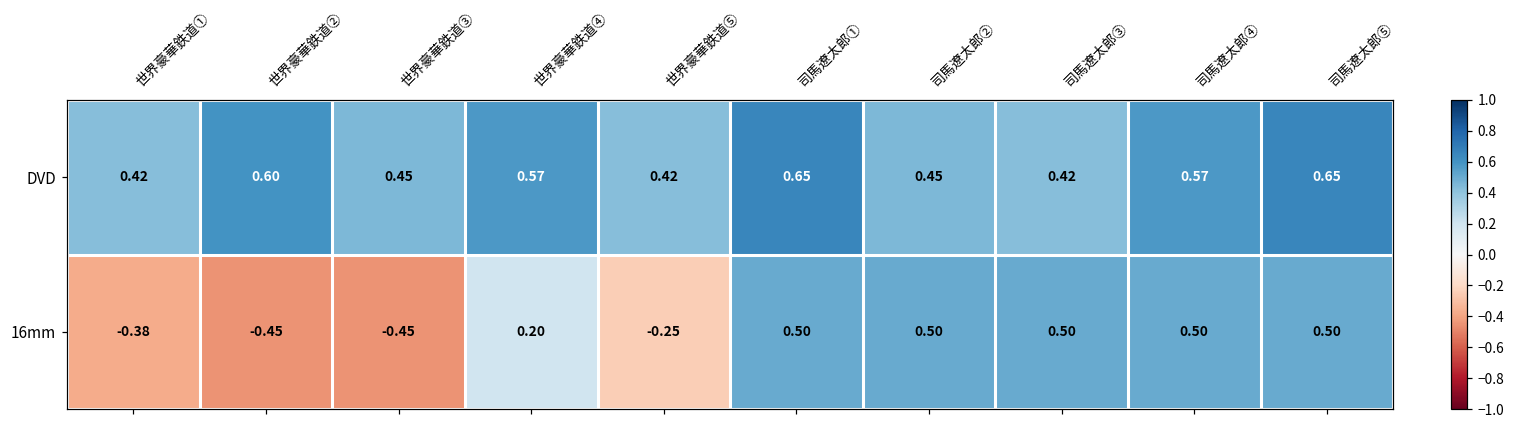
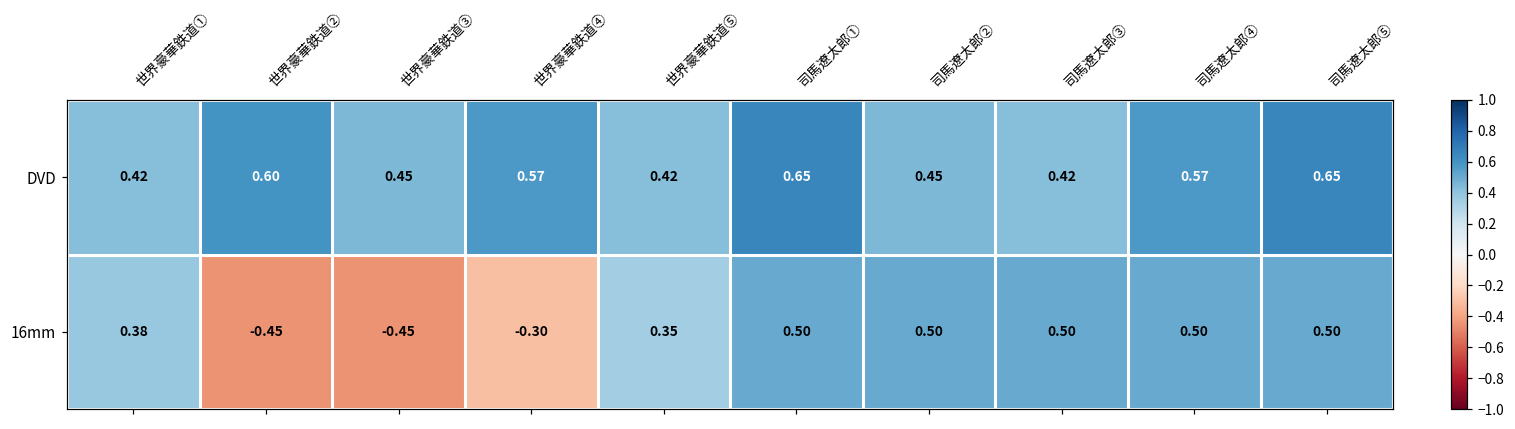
  {
    "DVD": {
      "世界豪華鉄道①": 0.42,
      "世界豪華鉄道②": 0.60,
      "世界豪華鉄道③": 0.45,
      "世界豪華鉄道④": 0.57,
      "世界豪華鉄道⑤": 0.42,
      "司馬遼太郎①": 0.65,
      "司馬遼太郎②": 0.45,
      "司馬遼太郎③": 0.42,
      "司馬遼太郎④": 0.57,
      "司馬遼太郎⑤": 0.65
    },
    "16mm": {
-     "世界豪華鉄道①": -0.38,
+     "世界豪華鉄道①": 0.38,
      "世界豪華鉄道②": -0.45,
      "世界豪華鉄道③": -0.45,
-     "世界豪華鉄道④": 0.20,
-     "世界豪華鉄道⑤": -0.25,
+     "世界豪華鉄道④": -0.30,
+     "世界豪華鉄道⑤": 0.35,
      "司馬遼太郎①": 0.50,
      "司馬遼太郎②": 0.50,
      "司馬遼太郎③": 0.50,
      "司馬遼太郎④": 0.50,
      "司馬遼太郎⑤": 0.50
    }
  }
